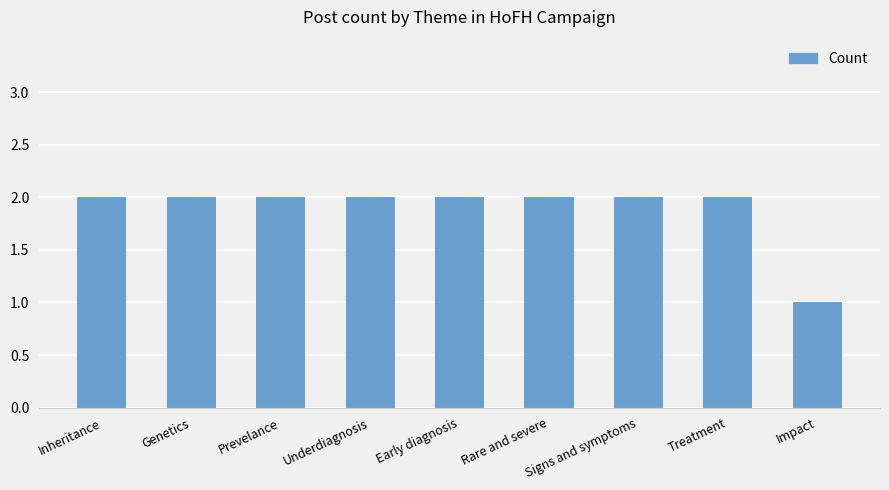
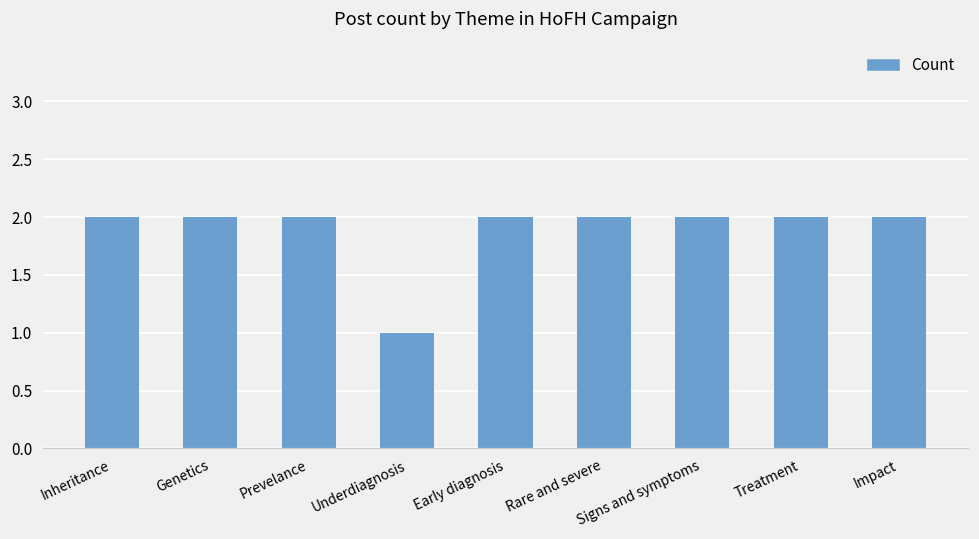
  {
    "Inheritance": 2,
    "Genetics": 2,
    "Prevelance": 2,
-   "Underdiagnosis": 2,
+   "Underdiagnosis": 1,
    "Early diagnosis": 2,
    "Rare and severe": 2,
    "Signs and symptoms": 2,
    "Treatment": 2,
-   "Impact": 1
+   "Impact": 2
  }
